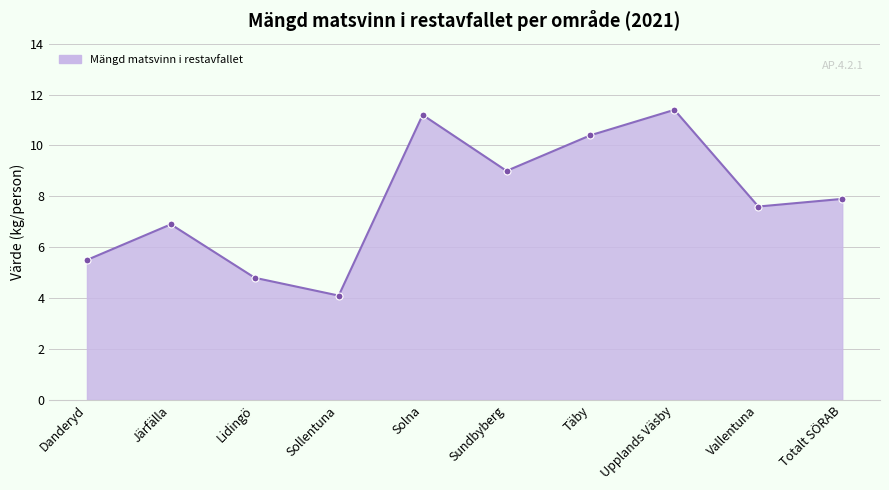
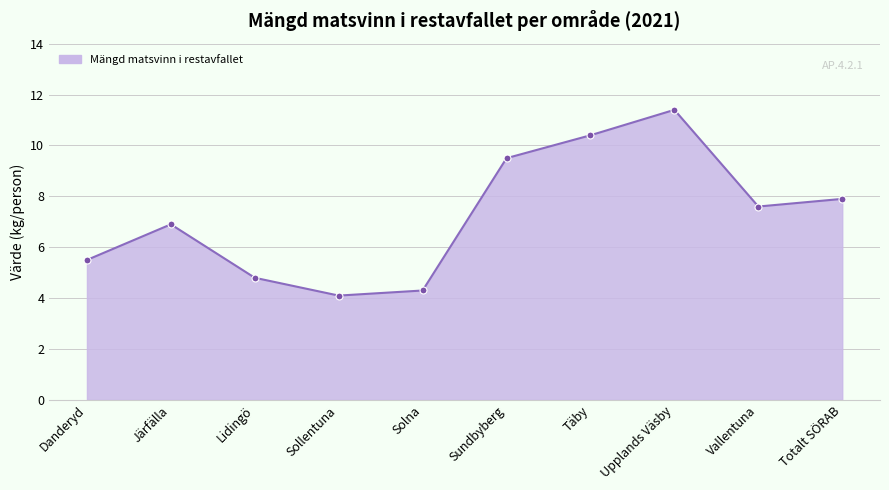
  {
    "Danderyd": 5.5,
    "Järfälla": 6.9,
    "Lidingö": 4.8,
    "Sollentuna": 4.1,
-   "Solna": 11.2,
-   "Sundbyberg": 9.0,
+   "Solna": 4.3,
+   "Sundbyberg": 9.5,
    "Täby": 10.4,
    "Upplands Väsby": 11.4,
    "Vallentuna": 7.6,
    "Totalt SÖRAB": 7.9
  }
